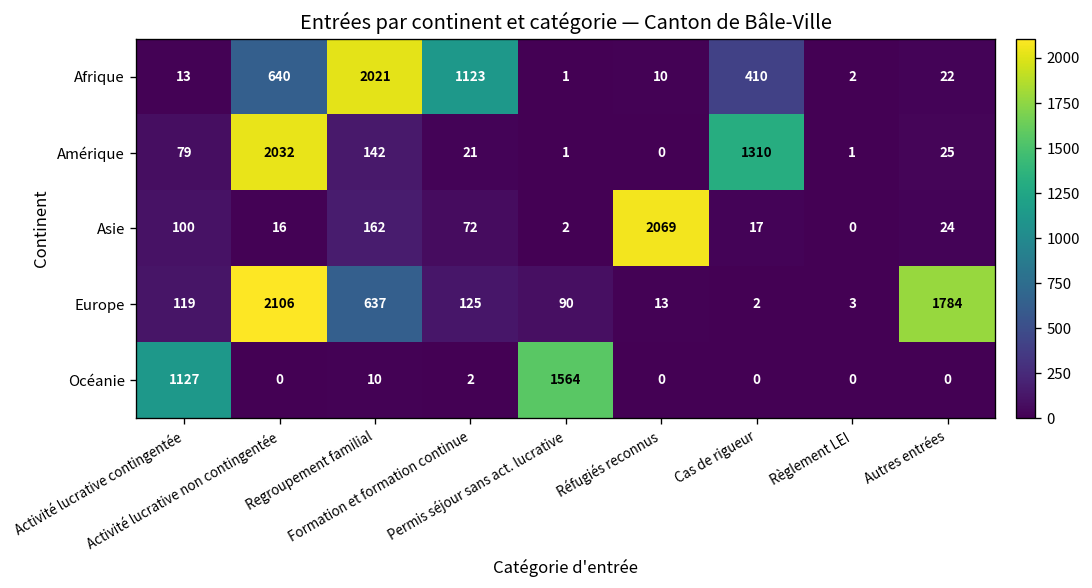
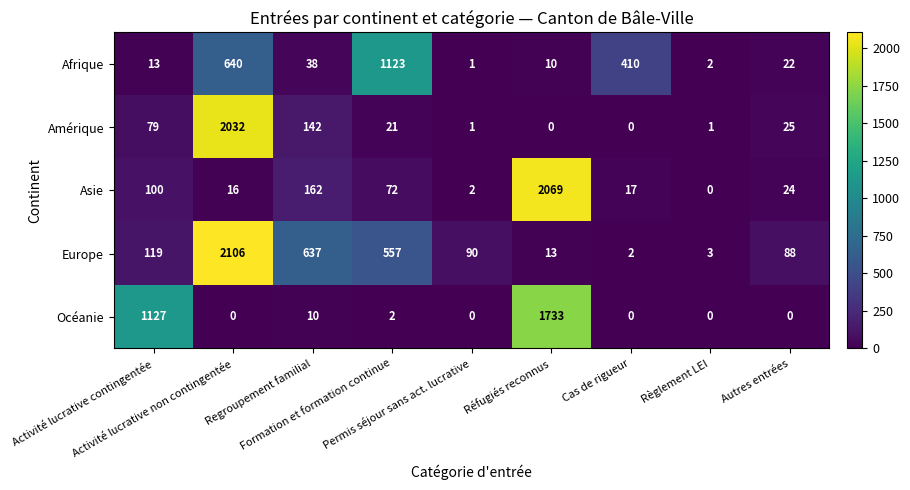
  {
    "Afrique": {
      "Activité lucrative contingentée": 13,
      "Activité lucrative non contingentée": 640,
-     "Regroupement familial": 2021,
+     "Regroupement familial": 38,
      "Formation et formation continue": 1123,
      "Permis séjour sans act. lucrative": 1,
      "Réfugiés reconnus": 10,
      "Cas de rigueur": 410,
      "Règlement LEI": 2,
      "Autres entrées": 22
    },
    "Amérique": {
      "Activité lucrative contingentée": 79,
      "Activité lucrative non contingentée": 2032,
      "Regroupement familial": 142,
      "Formation et formation continue": 21,
      "Permis séjour sans act. lucrative": 1,
      "Réfugiés reconnus": 0,
-     "Cas de rigueur": 1310,
+     "Cas de rigueur": 0,
      "Règlement LEI": 1,
      "Autres entrées": 25
    },
    "Asie": {
      "Activité lucrative contingentée": 100,
      "Activité lucrative non contingentée": 16,
      "Regroupement familial": 162,
      "Formation et formation continue": 72,
      "Permis séjour sans act. lucrative": 2,
      "Réfugiés reconnus": 2069,
      "Cas de rigueur": 17,
      "Règlement LEI": 0,
      "Autres entrées": 24
    },
    "Europe": {
      "Activité lucrative contingentée": 119,
      "Activité lucrative non contingentée": 2106,
      "Regroupement familial": 637,
-     "Formation et formation continue": 125,
+     "Formation et formation continue": 557,
      "Permis séjour sans act. lucrative": 90,
      "Réfugiés reconnus": 13,
      "Cas de rigueur": 2,
      "Règlement LEI": 3,
-     "Autres entrées": 1784
+     "Autres entrées": 88
    },
    "Océanie": {
      "Activité lucrative contingentée": 1127,
      "Activité lucrative non contingentée": 0,
      "Regroupement familial": 10,
      "Formation et formation continue": 2,
-     "Permis séjour sans act. lucrative": 1564,
-     "Réfugiés reconnus": 0,
+     "Permis séjour sans act. lucrative": 0,
+     "Réfugiés reconnus": 1733,
      "Cas de rigueur": 0,
      "Règlement LEI": 0,
      "Autres entrées": 0
    }
  }
